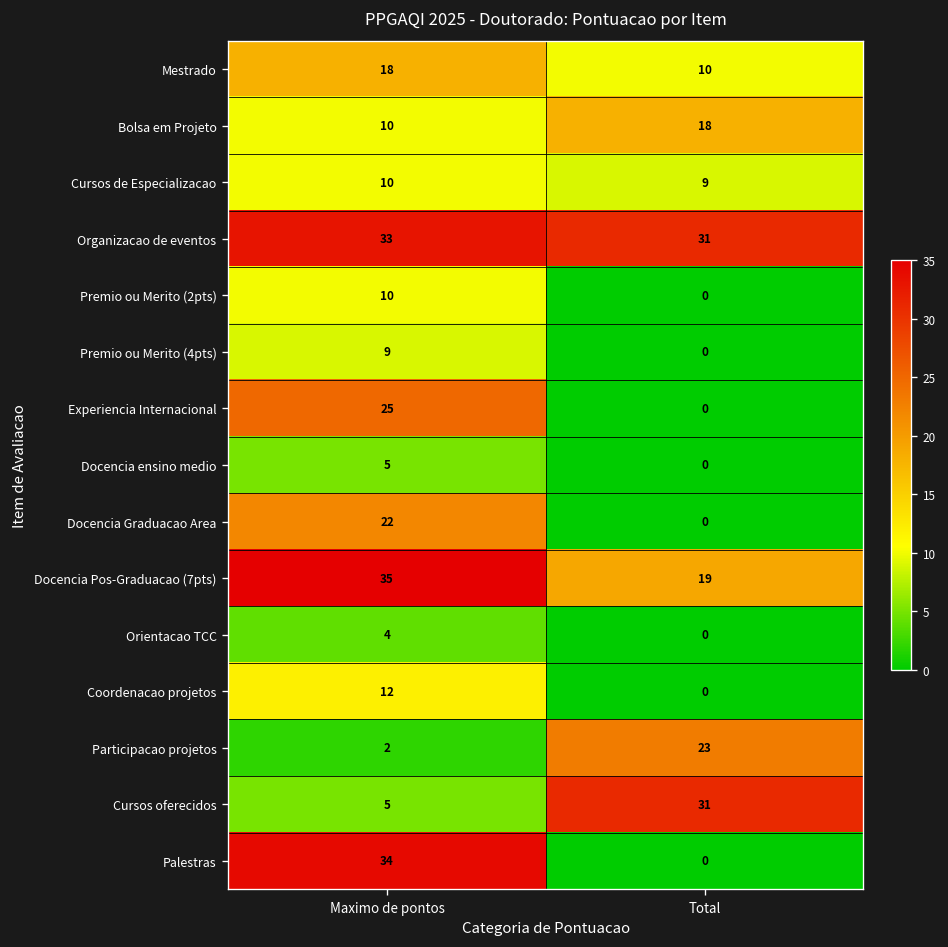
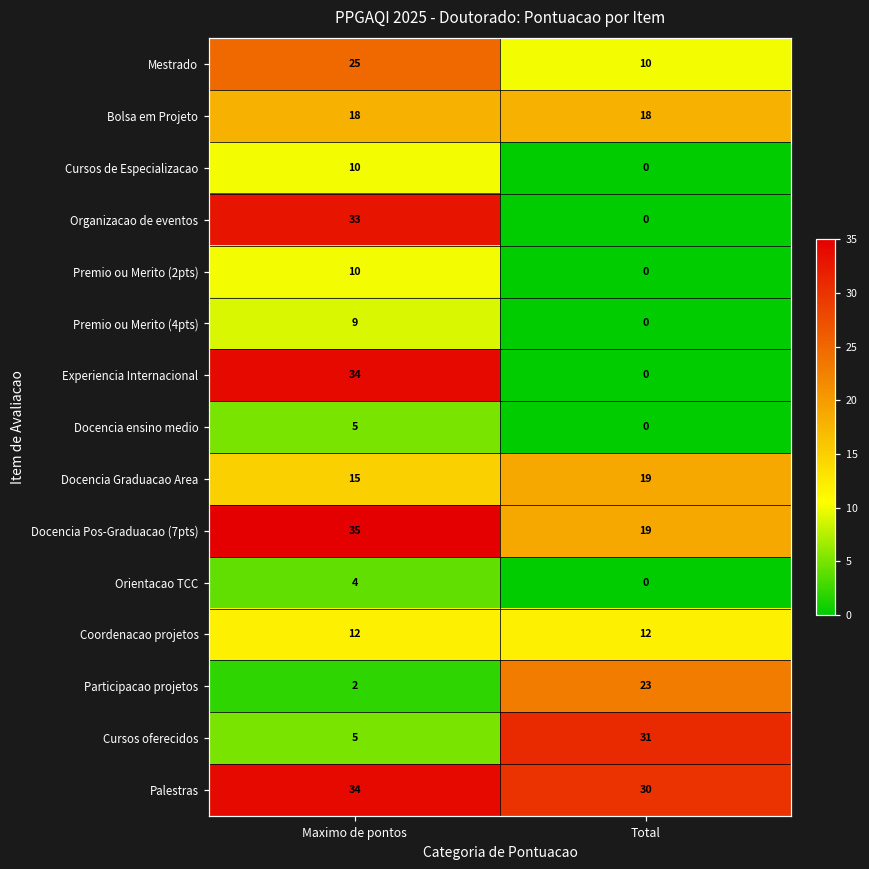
  {
    "Mestrado": {
-     "Maximo de pontos": 18,
+     "Maximo de pontos": 25,
      "Total": 10
    },
    "Bolsa em Projeto": {
-     "Maximo de pontos": 10,
+     "Maximo de pontos": 18,
      "Total": 18
    },
    "Cursos de Especializacao": {
      "Maximo de pontos": 10,
-     "Total": 9
+     "Total": 0
    },
    "Organizacao de eventos": {
      "Maximo de pontos": 33,
-     "Total": 31
+     "Total": 0
    },
    "Premio ou Merito (2pts)": {
      "Maximo de pontos": 10,
      "Total": 0
    },
    "Premio ou Merito (4pts)": {
      "Maximo de pontos": 9,
      "Total": 0
    },
    "Experiencia Internacional": {
-     "Maximo de pontos": 25,
+     "Maximo de pontos": 34,
      "Total": 0
    },
    "Docencia ensino medio": {
      "Maximo de pontos": 5,
      "Total": 0
    },
    "Docencia Graduacao Area": {
-     "Maximo de pontos": 22,
-     "Total": 0
+     "Maximo de pontos": 15,
+     "Total": 19
    },
    "Docencia Pos-Graduacao (7pts)": {
      "Maximo de pontos": 35,
      "Total": 19
    },
    "Orientacao TCC": {
      "Maximo de pontos": 4,
      "Total": 0
    },
    "Coordenacao projetos": {
      "Maximo de pontos": 12,
-     "Total": 0
+     "Total": 12
    },
    "Participacao projetos": {
      "Maximo de pontos": 2,
      "Total": 23
    },
    "Cursos oferecidos": {
      "Maximo de pontos": 5,
      "Total": 31
    },
    "Palestras": {
      "Maximo de pontos": 34,
-     "Total": 0
+     "Total": 30
    }
  }
